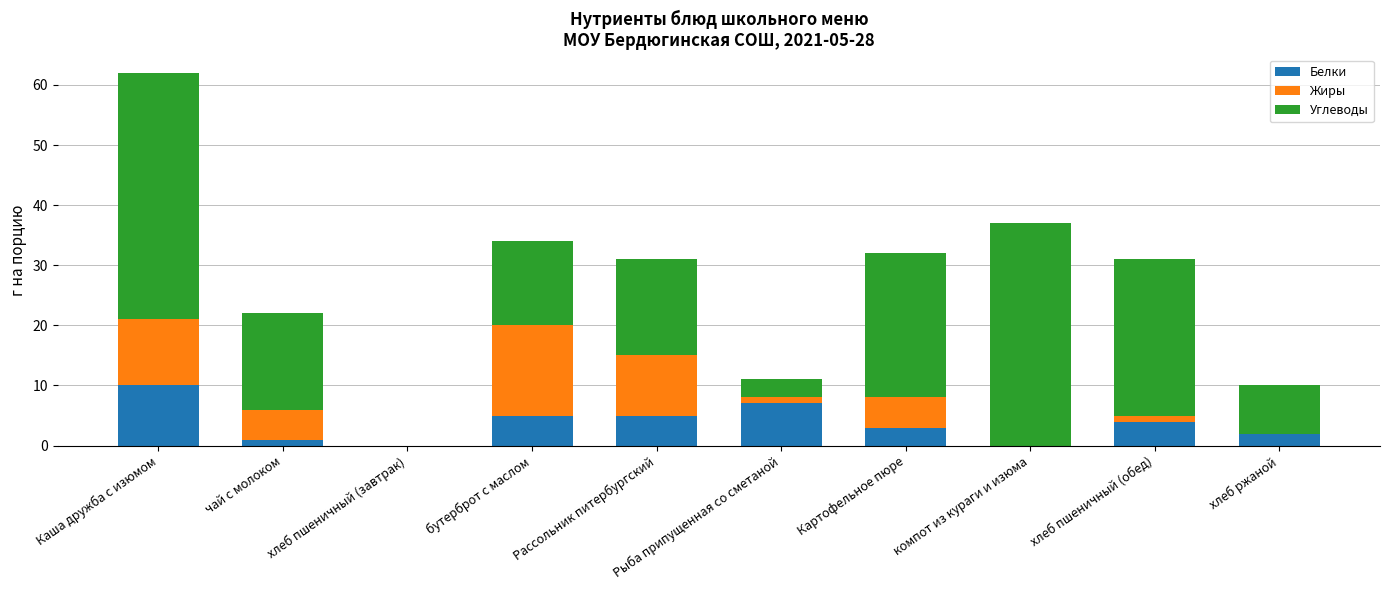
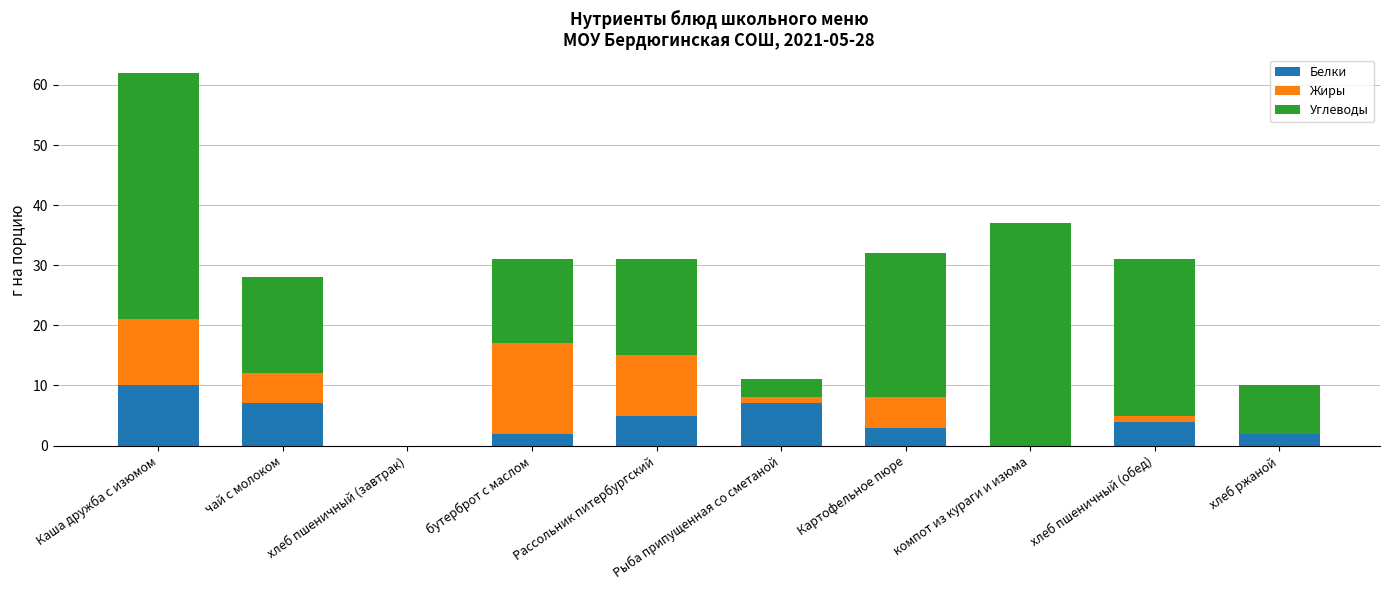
  {
    "Белки": {
      "Каша дружба с изюмом": 10,
-     "чай с молоком": 1,
+     "чай с молоком": 7,
      "хлеб пшеничный (завтрак)": 0,
-     "бутерброт с маслом": 5,
+     "бутерброт с маслом": 2,
      "Рассольник питербургский": 5,
      "Рыба припущенная со сметаной": 7,
      "Картофельное пюре": 3,
      "компот из кураги и изюма": 0,
      "хлеб пшеничный (обед)": 4,
      "хлеб ржаной": 2
    },
    "Жиры": {
      "Каша дружба с изюмом": 11,
      "чай с молоком": 5,
      "хлеб пшеничный (завтрак)": 0,
      "бутерброт с маслом": 15,
      "Рассольник питербургский": 10,
      "Рыба припущенная со сметаной": 1,
      "Картофельное пюре": 5,
      "компот из кураги и изюма": 0,
      "хлеб пшеничный (обед)": 1,
      "хлеб ржаной": 0
    },
    "Углеводы": {
      "Каша дружба с изюмом": 41,
      "чай с молоком": 16,
      "хлеб пшеничный (завтрак)": 0,
      "бутерброт с маслом": 14,
      "Рассольник питербургский": 16,
      "Рыба припущенная со сметаной": 3,
      "Картофельное пюре": 24,
      "компот из кураги и изюма": 37,
      "хлеб пшеничный (обед)": 26,
      "хлеб ржаной": 8
    }
  }
